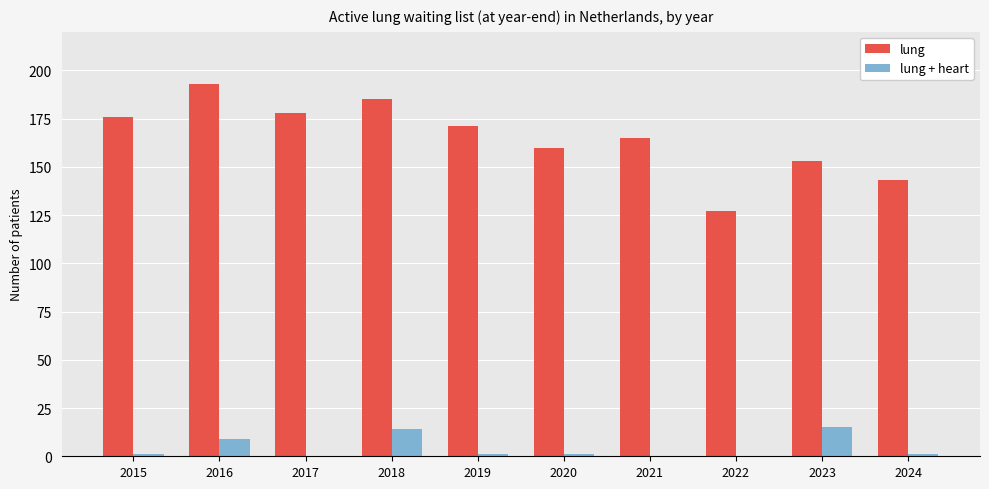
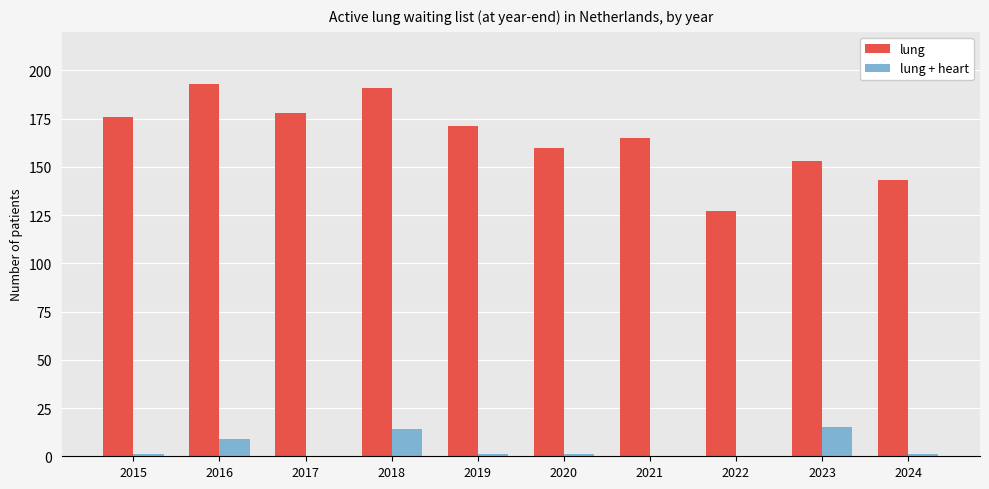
  {
    "lung": {
      "2015": 176,
      "2016": 193,
      "2017": 178,
-     "2018": 185,
+     "2018": 191,
      "2019": 171,
      "2020": 160,
      "2021": 165,
      "2022": 127,
      "2023": 153,
      "2024": 143
    },
    "lung + heart": {
      "2016": 9,
      "2017": 0,
      "2018": 14,
      "2021": 0,
      "2022": 0,
      "2023": 15
    }
  }
